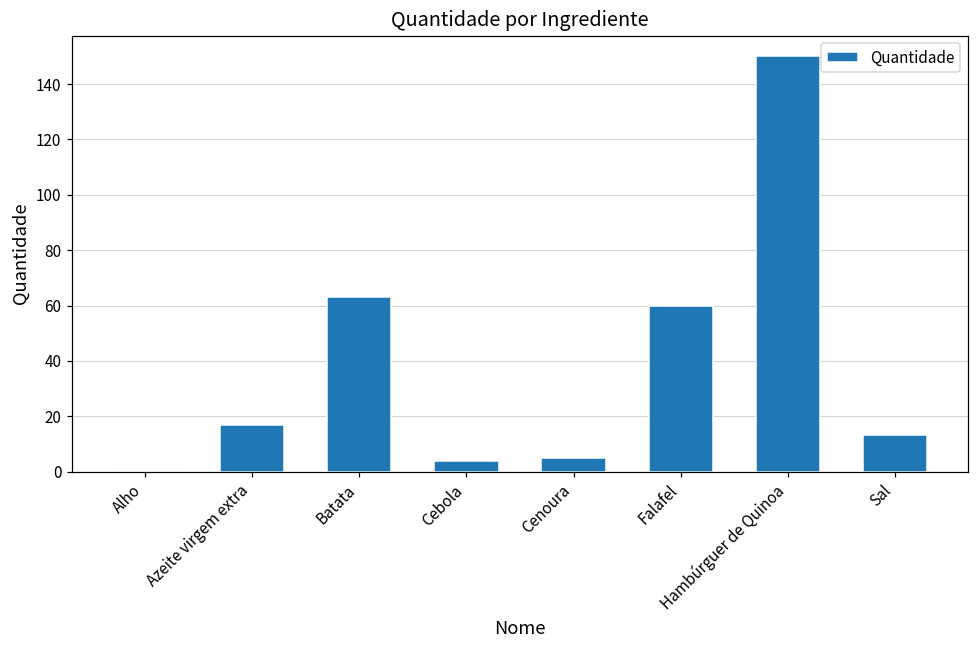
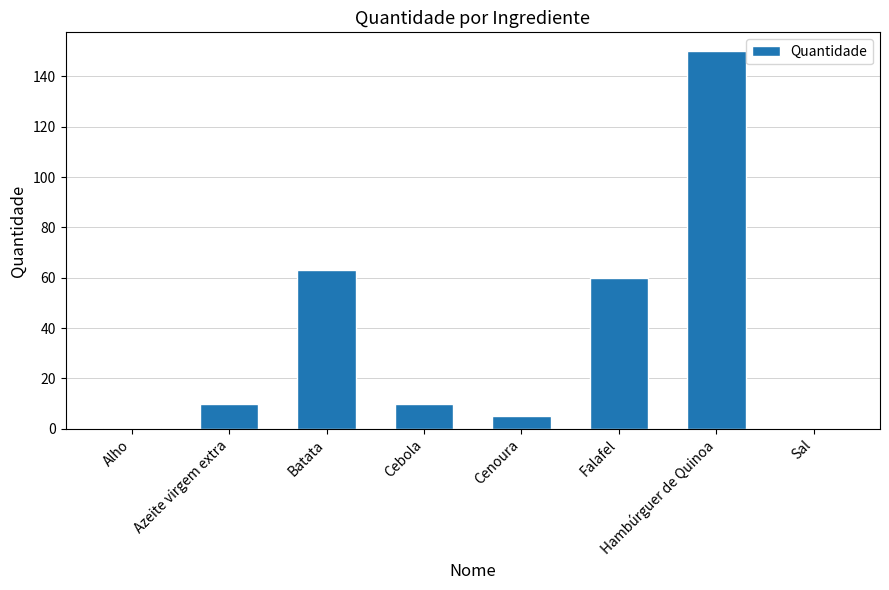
  {
-   "Azeite virgem extra": 17,
+   "Azeite virgem extra": 10,
    "Batata": 63,
-   "Cebola": 4,
+   "Cebola": 10,
    "Cenoura": 5,
    "Falafel": 60,
    "Hambúrguer de Quinoa": 150,
-   "Sal": 13
+   "Sal": 0
  }
